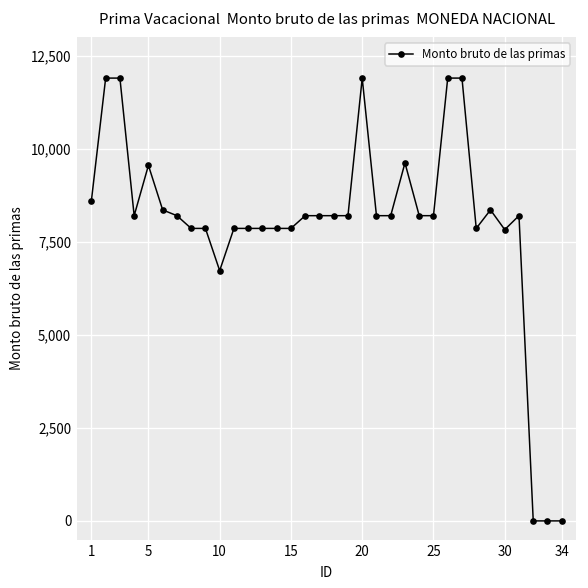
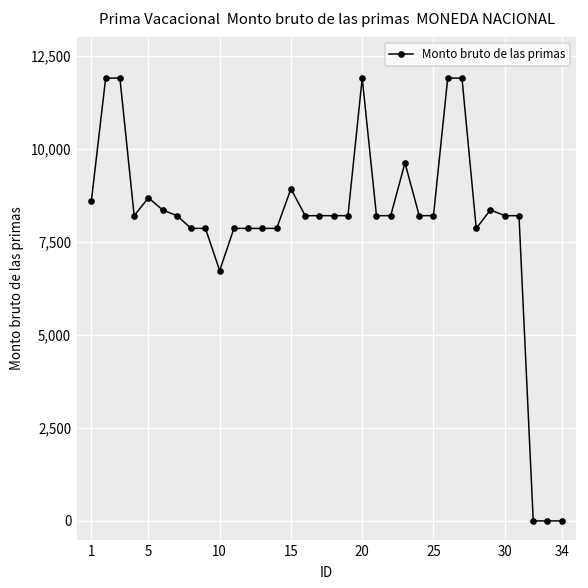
  {
    "1": "8,600",
-   "5": "9,600",
+   "5": "8,700",
    "10": "6,700",
-   "15": "7,900",
+   "15": "8,900",
    "20": "11,900",
    "25": "8,200",
-   "30": "7,800",
+   "30": "8,200",
    "34": "0"
  }
